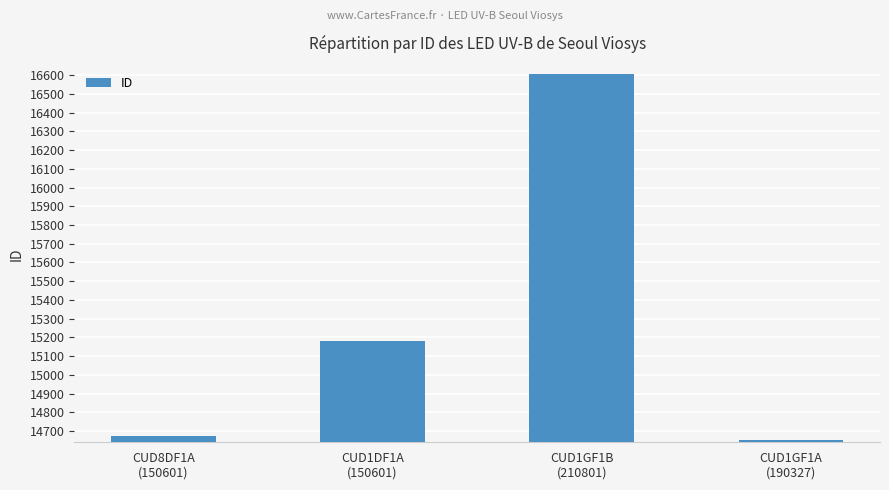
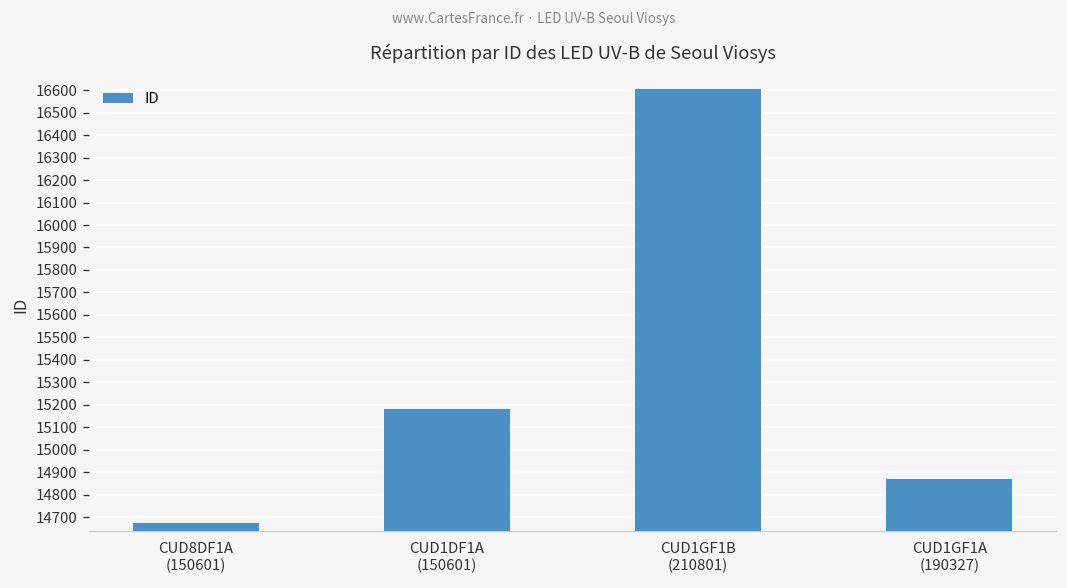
  {
    "CUD8DF1A (150601)": 14670,
    "CUD1DF1A (150601)": 15180,
    "CUD1GF1B (210801)": 16600,
-   "CUD1GF1A (190327)": 14650
+   "CUD1GF1A (190327)": 14870
  }
